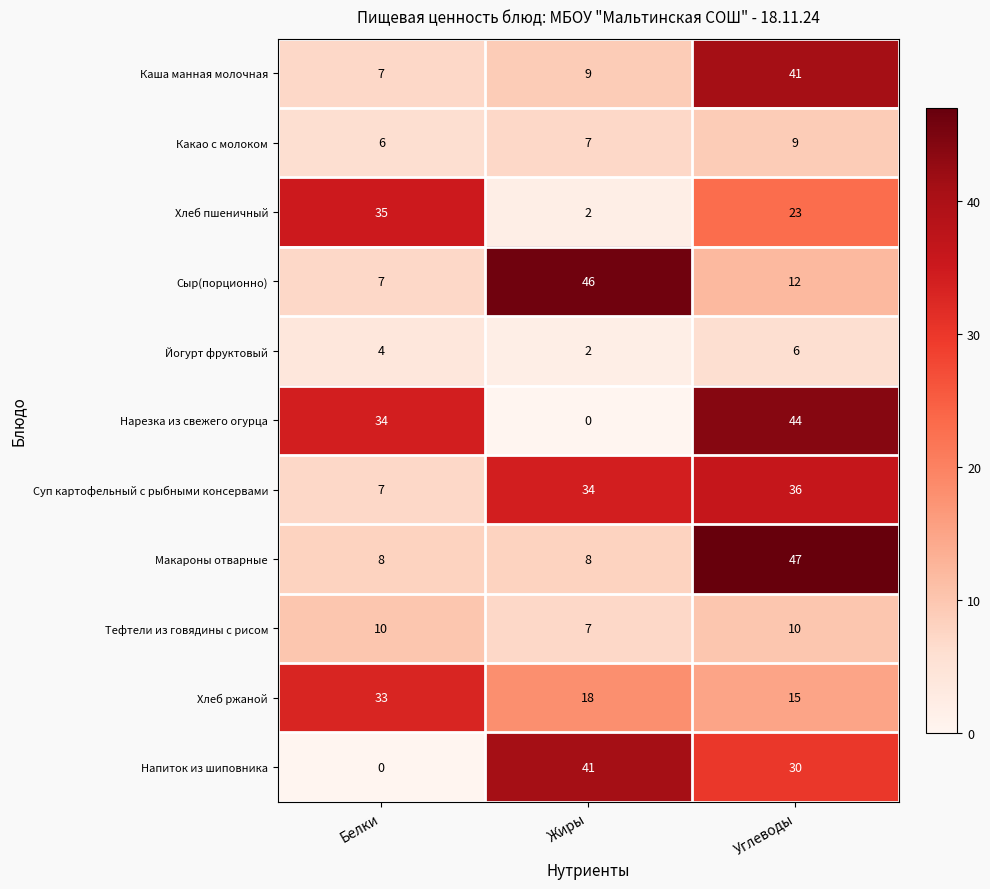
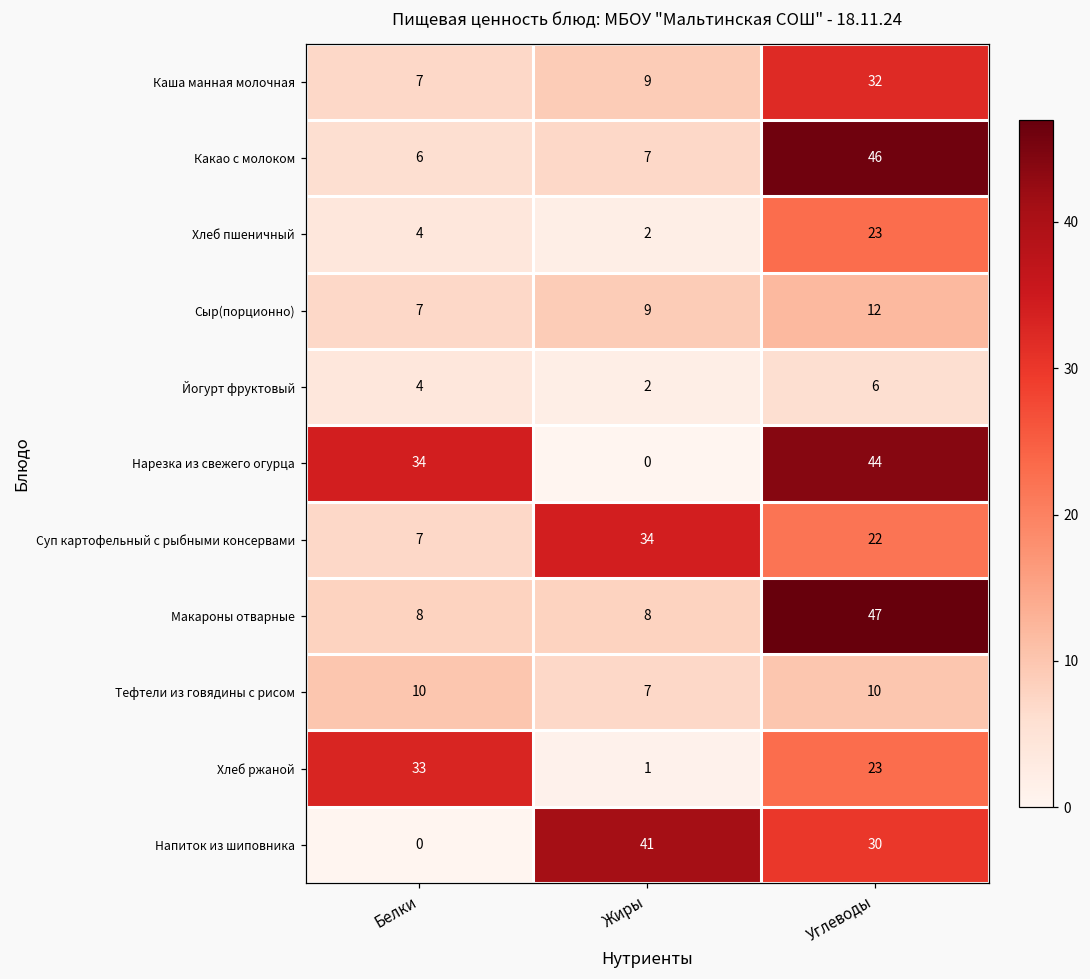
  {
    "Каша манная молочная": {
      "Белки": 7,
      "Жиры": 9,
-     "Углеводы": 41
+     "Углеводы": 32
    },
    "Какао с молоком": {
      "Белки": 6,
      "Жиры": 7,
-     "Углеводы": 9
+     "Углеводы": 46
    },
    "Хлеб пшеничный": {
-     "Белки": 35,
+     "Белки": 4,
      "Жиры": 2,
      "Углеводы": 23
    },
    "Сыр(порционно)": {
      "Белки": 7,
-     "Жиры": 46,
+     "Жиры": 9,
      "Углеводы": 12
    },
    "Йогурт фруктовый": {
      "Белки": 4,
      "Жиры": 2,
      "Углеводы": 6
    },
    "Нарезка из свежего огурца": {
      "Белки": 34,
      "Жиры": 0,
      "Углеводы": 44
    },
    "Суп картофельный с рыбными консервами": {
      "Белки": 7,
      "Жиры": 34,
-     "Углеводы": 36
+     "Углеводы": 22
    },
    "Макароны отварные": {
      "Белки": 8,
      "Жиры": 8,
      "Углеводы": 47
    },
    "Тефтели из говядины с рисом": {
      "Белки": 10,
      "Жиры": 7,
      "Углеводы": 10
    },
    "Хлеб ржаной": {
      "Белки": 33,
-     "Жиры": 18,
-     "Углеводы": 15
+     "Жиры": 1,
+     "Углеводы": 23
    },
    "Напиток из шиповника": {
      "Белки": 0,
      "Жиры": 41,
      "Углеводы": 30
    }
  }
